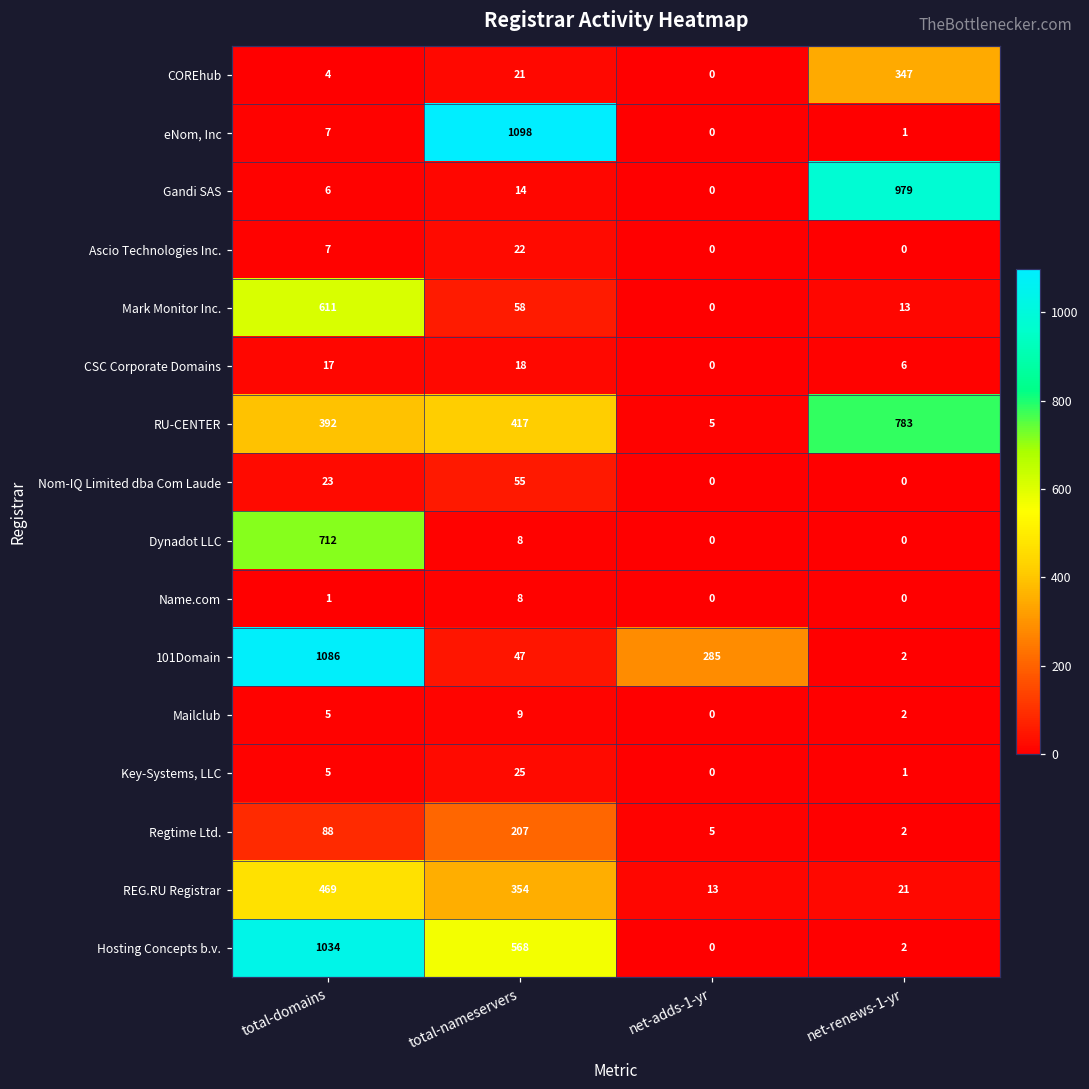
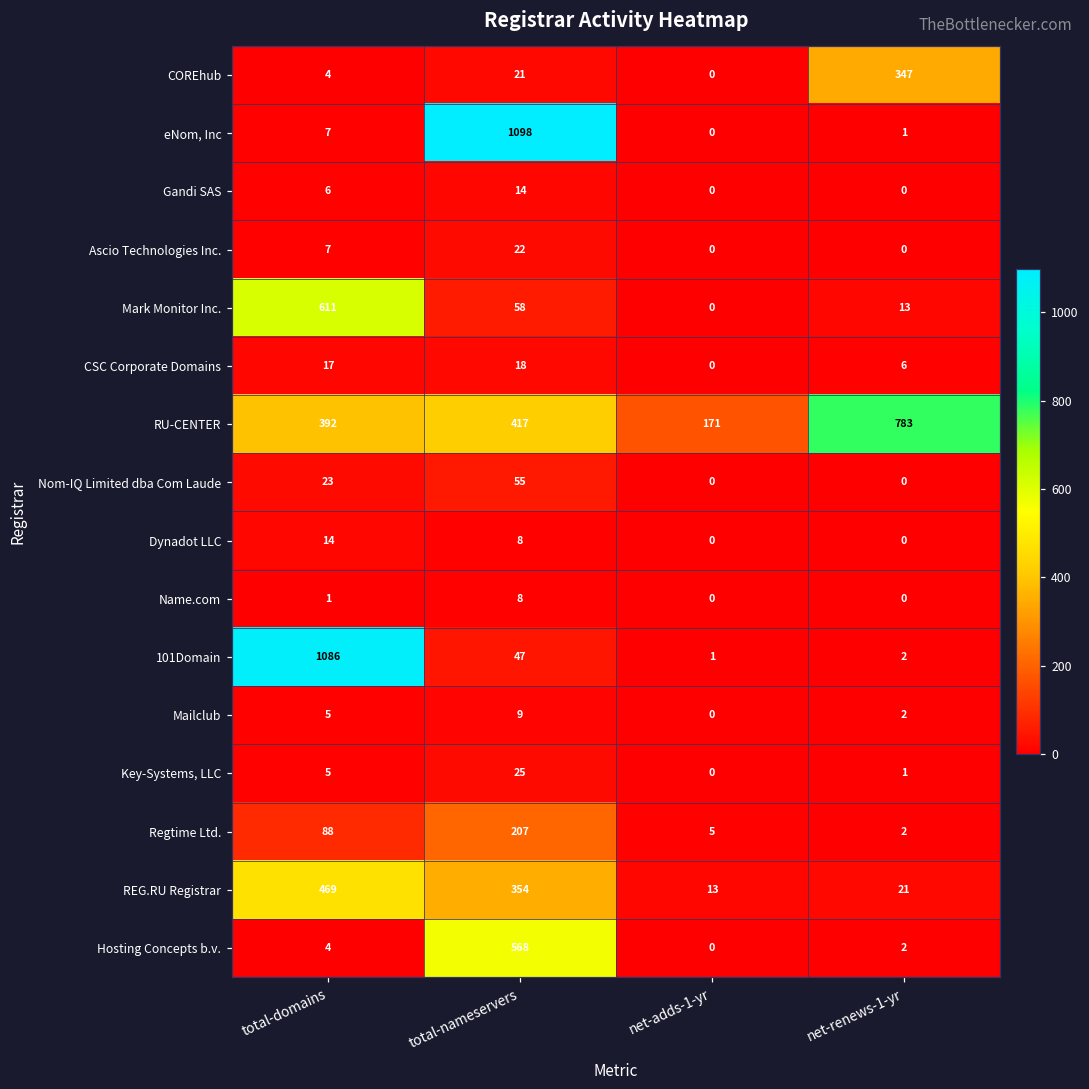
  {
    "COREhub": {
      "total-domains": 4,
      "total-nameservers": 21,
      "net-adds-1-yr": 0,
      "net-renews-1-yr": 347
    },
    "eNom, Inc": {
      "total-domains": 7,
      "total-nameservers": 1098,
      "net-adds-1-yr": 0,
      "net-renews-1-yr": 1
    },
    "Gandi SAS": {
      "total-domains": 6,
      "total-nameservers": 14,
      "net-adds-1-yr": 0,
-     "net-renews-1-yr": 979
+     "net-renews-1-yr": 0
    },
    "Ascio Technologies Inc.": {
      "total-domains": 7,
      "total-nameservers": 22,
      "net-adds-1-yr": 0,
      "net-renews-1-yr": 0
    },
    "Mark Monitor Inc.": {
      "total-domains": 611,
      "total-nameservers": 58,
      "net-adds-1-yr": 0,
      "net-renews-1-yr": 13
    },
    "CSC Corporate Domains": {
      "total-domains": 17,
      "total-nameservers": 18,
      "net-adds-1-yr": 0,
      "net-renews-1-yr": 6
    },
    "RU-CENTER": {
      "total-domains": 392,
      "total-nameservers": 417,
-     "net-adds-1-yr": 5,
+     "net-adds-1-yr": 171,
      "net-renews-1-yr": 783
    },
    "Nom-IQ Limited dba Com Laude": {
      "total-domains": 23,
      "total-nameservers": 55,
      "net-adds-1-yr": 0,
      "net-renews-1-yr": 0
    },
    "Dynadot LLC": {
-     "total-domains": 712,
+     "total-domains": 14,
      "total-nameservers": 8,
      "net-adds-1-yr": 0,
      "net-renews-1-yr": 0
    },
    "Name.com": {
      "total-domains": 1,
      "total-nameservers": 8,
      "net-adds-1-yr": 0,
      "net-renews-1-yr": 0
    },
    "101Domain": {
      "total-domains": 1086,
      "total-nameservers": 47,
-     "net-adds-1-yr": 285,
+     "net-adds-1-yr": 1,
      "net-renews-1-yr": 2
    },
    "Mailclub": {
      "total-domains": 5,
      "total-nameservers": 9,
      "net-adds-1-yr": 0,
      "net-renews-1-yr": 2
    },
    "Key-Systems, LLC": {
      "total-domains": 5,
      "total-nameservers": 25,
      "net-adds-1-yr": 0,
      "net-renews-1-yr": 1
    },
    "Regtime Ltd.": {
      "total-domains": 88,
      "total-nameservers": 207,
      "net-adds-1-yr": 5,
      "net-renews-1-yr": 2
    },
    "REG.RU Registrar": {
      "total-domains": 469,
      "total-nameservers": 354,
      "net-adds-1-yr": 13,
      "net-renews-1-yr": 21
    },
    "Hosting Concepts b.v.": {
-     "total-domains": 1034,
+     "total-domains": 4,
      "total-nameservers": 568,
      "net-adds-1-yr": 0,
      "net-renews-1-yr": 2
    }
  }
